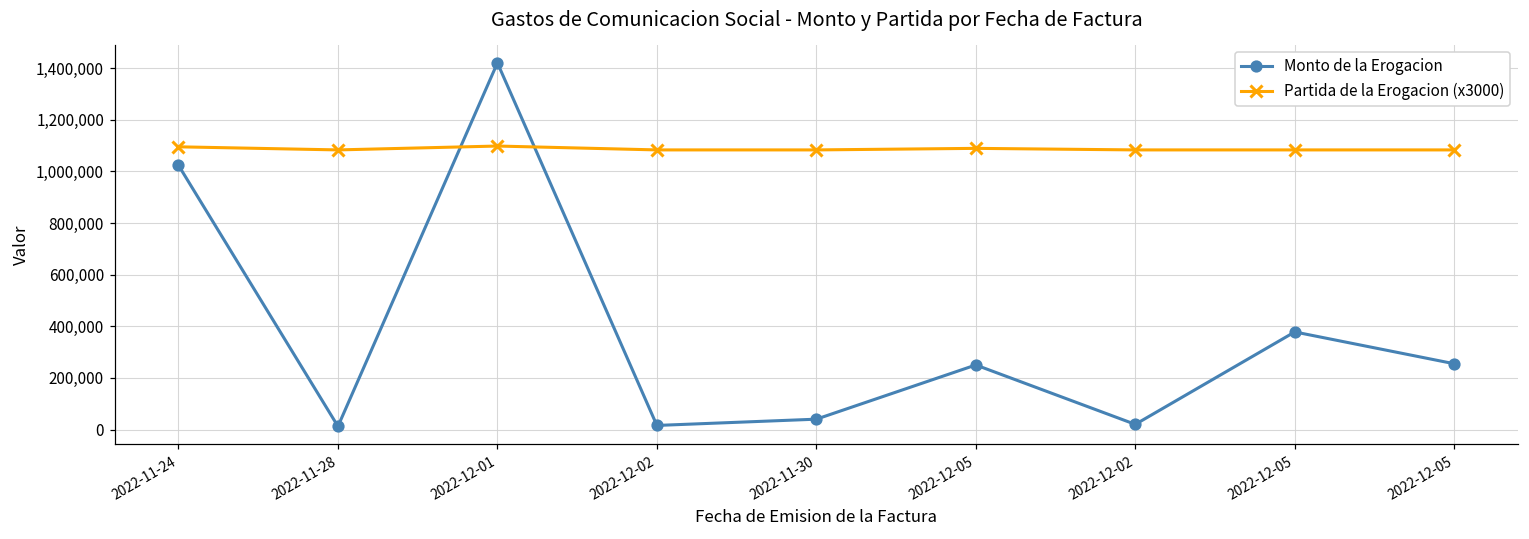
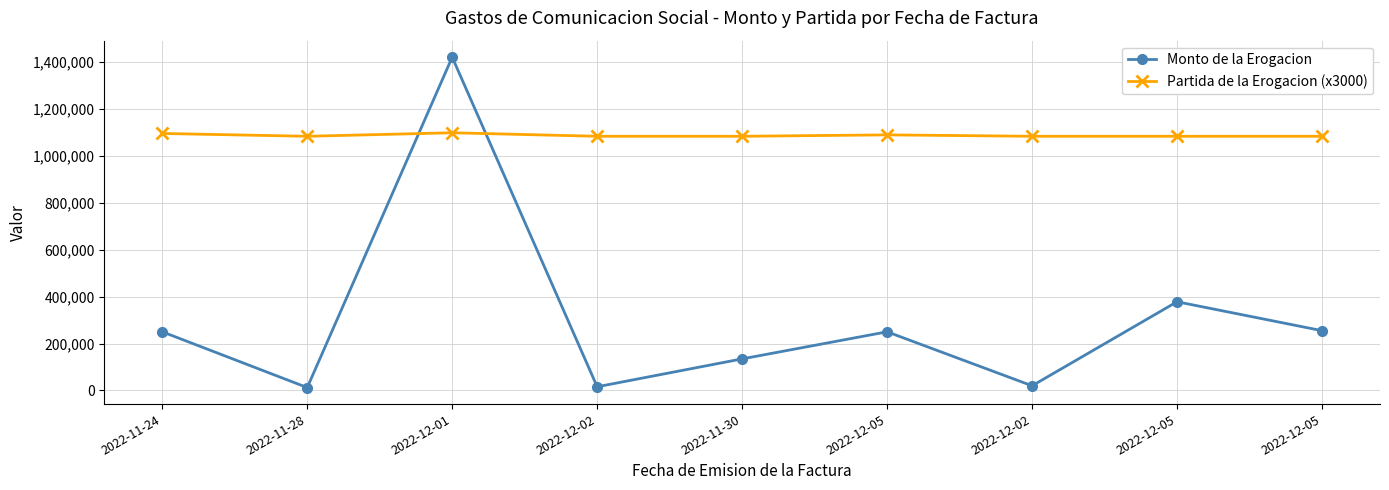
  {
    "Monto de la Erogacion": {
-     "2022-11-24": "1,020,000",
+     "2022-11-24": "250,000",
      "2022-11-28": "10,000",
      "2022-12-01": "1,420,000",
-     "2022-11-30": "40,000"
+     "2022-11-30": "130,000"
    },
    "Partida de la Erogacion (x3000)": {
      "2022-11-24": "1,100,000",
      "2022-11-28": "1,080,000",
      "2022-12-01": "1,100,000",
      "2022-11-30": "1,080,000"
    }
  }
